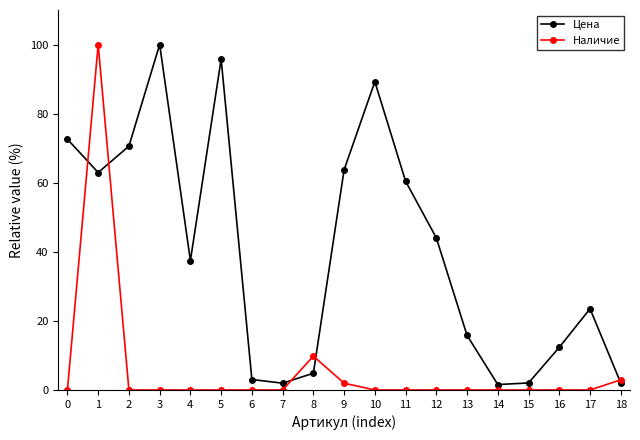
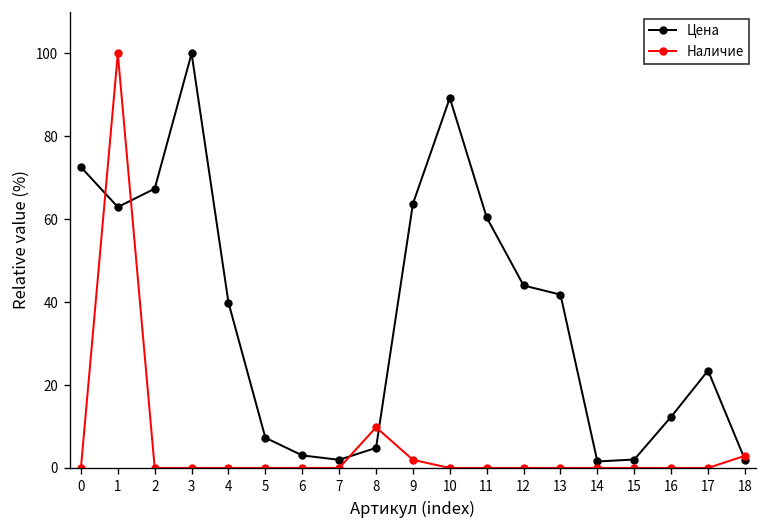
  {
    "Цена": {
      "0": 73,
      "1": 63,
-     "2": 71,
+     "2": 67,
      "3": 100,
-     "4": 37,
-     "5": 96,
+     "4": 40,
+     "5": 7,
      "6": 3,
      "7": 2,
      "8": 5,
      "9": 64,
      "10": 89,
      "11": 60,
      "12": 44,
-     "13": 16,
+     "13": 42,
      "14": 2,
      "15": 2,
      "16": 12,
      "17": 23,
      "18": 2
    },
    "Наличие": {
      "0": 0,
      "1": 100,
      "2": 0,
      "3": 0,
      "4": 0,
      "5": 0,
      "6": 0,
      "7": 0,
      "8": 10,
      "9": 2,
      "10": 0,
      "11": 0,
      "12": 0,
      "13": 0,
      "14": 0,
      "15": 0,
      "16": 0,
      "17": 0,
      "18": 3
    }
  }
